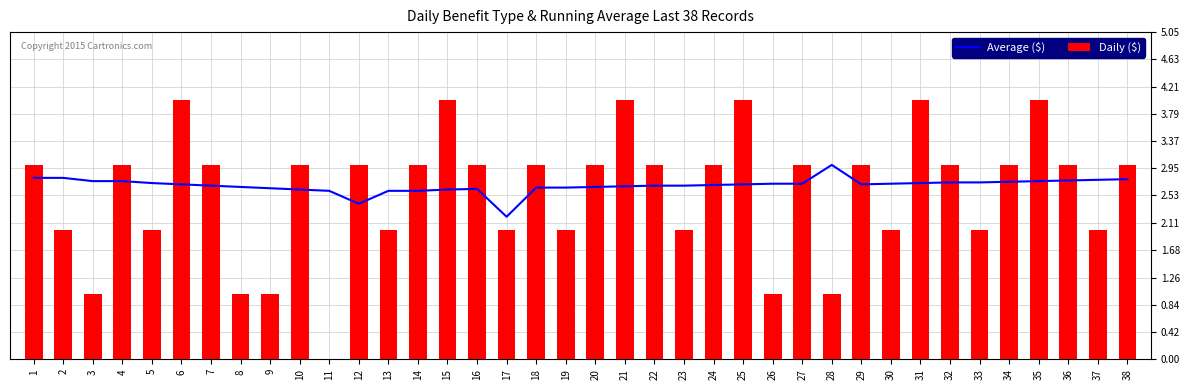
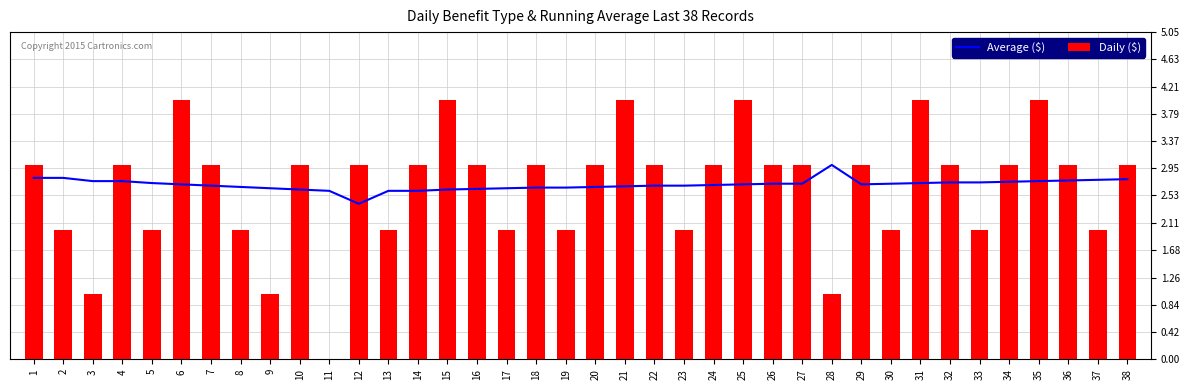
  {
    "Average ($)": {
      "1": 2.8,
      "2": 2.8,
      "3": 2.8,
      "4": 2.8,
      "5": 2.7,
      "6": 2.7,
      "7": 2.7,
      "8": 2.7,
      "9": 2.6,
      "10": 2.6,
      "11": 2.6,
      "12": 2.4,
      "13": 2.6,
      "14": 2.6,
      "15": 2.6,
      "16": 2.6,
-     "17": 2.2,
+     "17": 2.6,
      "18": 2.7,
      "19": 2.7,
      "20": 2.7,
      "21": 2.7,
      "22": 2.7,
      "23": 2.7,
      "24": 2.7,
      "25": 2.7,
      "26": 2.7,
      "27": 2.7,
      "28": 3.0,
      "29": 2.7,
      "30": 2.7,
      "31": 2.7,
      "32": 2.7,
      "33": 2.7,
      "34": 2.7,
      "35": 2.8,
      "36": 2.8,
      "37": 2.8,
      "38": 2.8
    },
    "Daily ($)": {
      "1": 3,
      "2": 2,
      "3": 1,
      "4": 3,
      "5": 2,
      "6": 4,
      "7": 3,
-     "8": 1,
+     "8": 2,
      "9": 1,
      "10": 3,
      "11": 0,
      "12": 3,
      "13": 2,
      "14": 3,
      "15": 4,
      "16": 3,
      "17": 2,
      "18": 3,
      "19": 2,
      "20": 3,
      "21": 4,
      "22": 3,
      "23": 2,
      "24": 3,
      "25": 4,
-     "26": 1,
+     "26": 3,
      "27": 3,
      "28": 1,
      "29": 3,
      "30": 2,
      "31": 4,
      "32": 3,
      "33": 2,
      "34": 3,
      "35": 4,
      "36": 3,
      "37": 2,
      "38": 3
    }
  }
